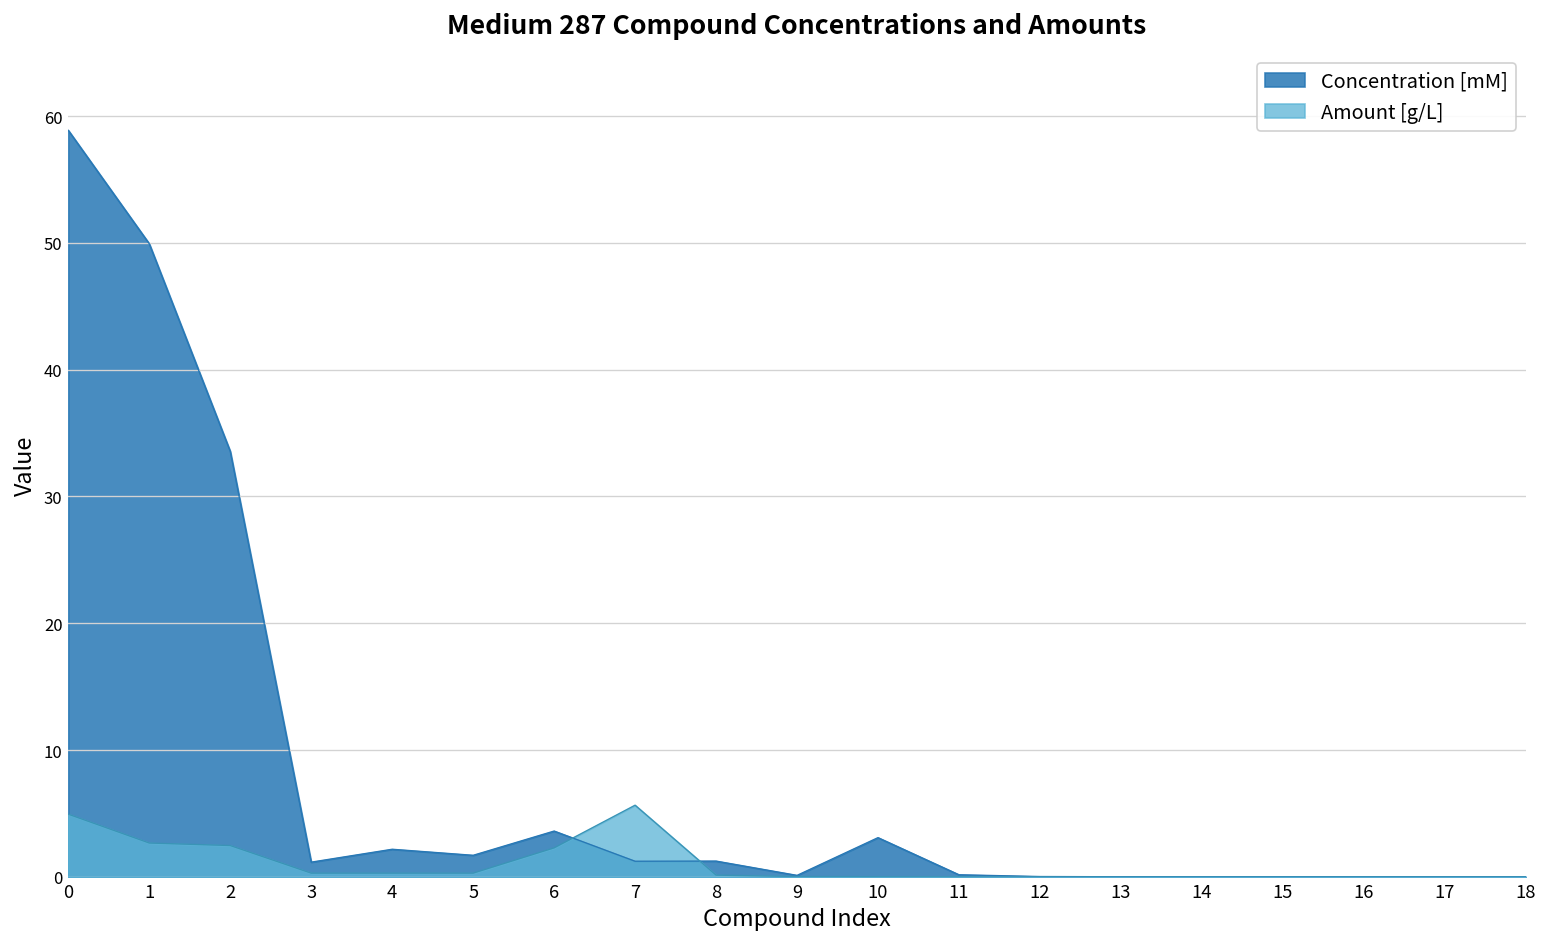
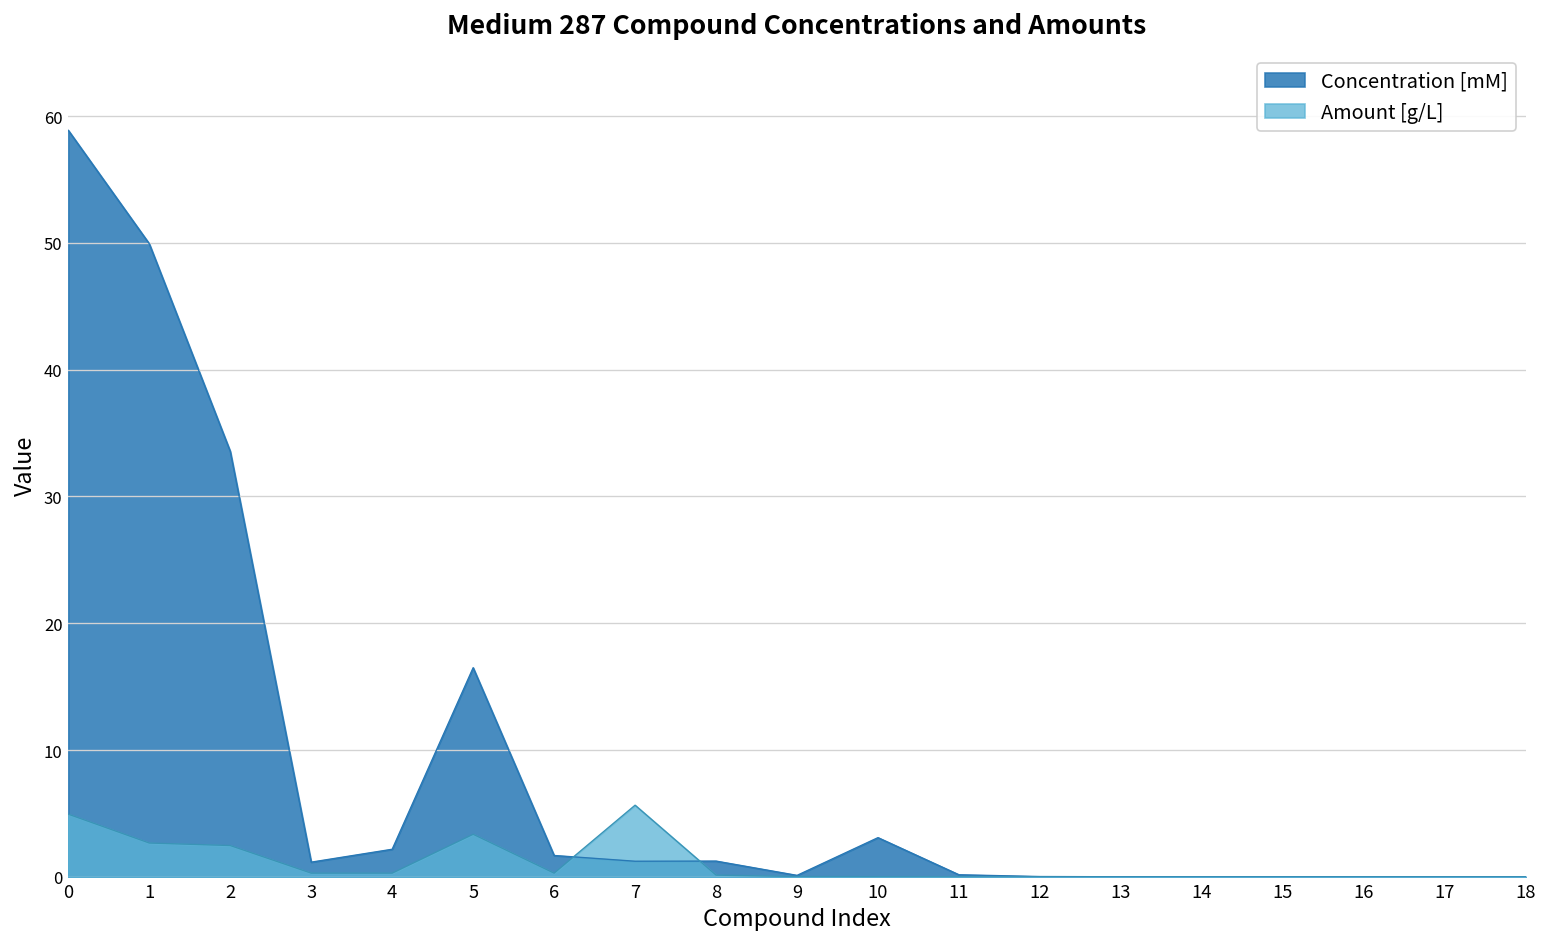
  {
    "Concentration [mM]": {
      "0": 58.9,
      "1": 49.9,
      "2": 33.6,
      "3": 1.2,
      "4": 2.2,
-     "5": 1.7,
-     "6": 3.6,
+     "5": 16.5,
+     "6": 1.7,
      "7": 1.2,
      "8": 1.2,
      "10": 3.1
    },
    "Amount [g/L]": {
      "0": 4.9,
      "1": 2.7,
      "2": 2.5,
      "3": 0.3,
      "4": 0.3,
-     "5": 0.3,
-     "6": 2.3,
+     "5": 3.4,
+     "6": 0.3,
      "7": 5.7,
      "8": 0.1,
      "10": 0.0
    }
  }
